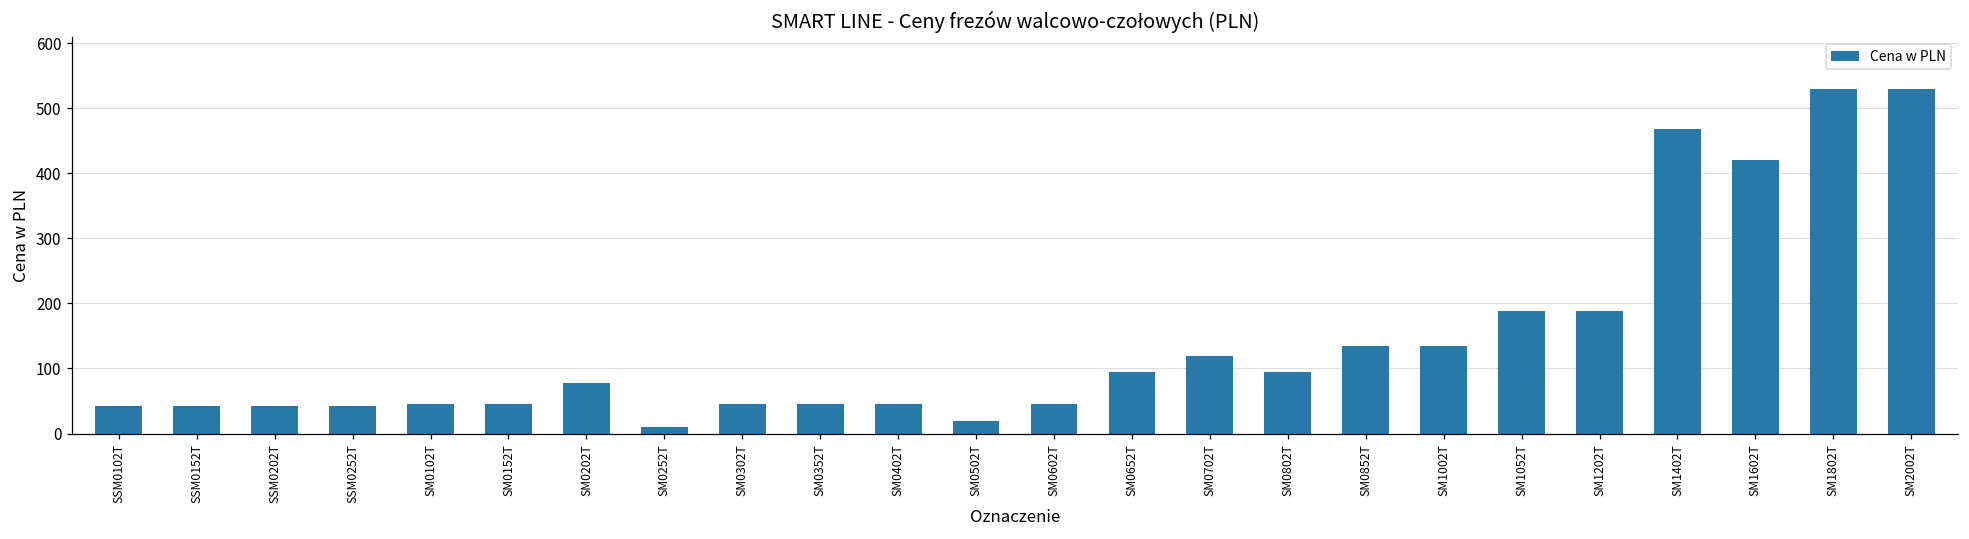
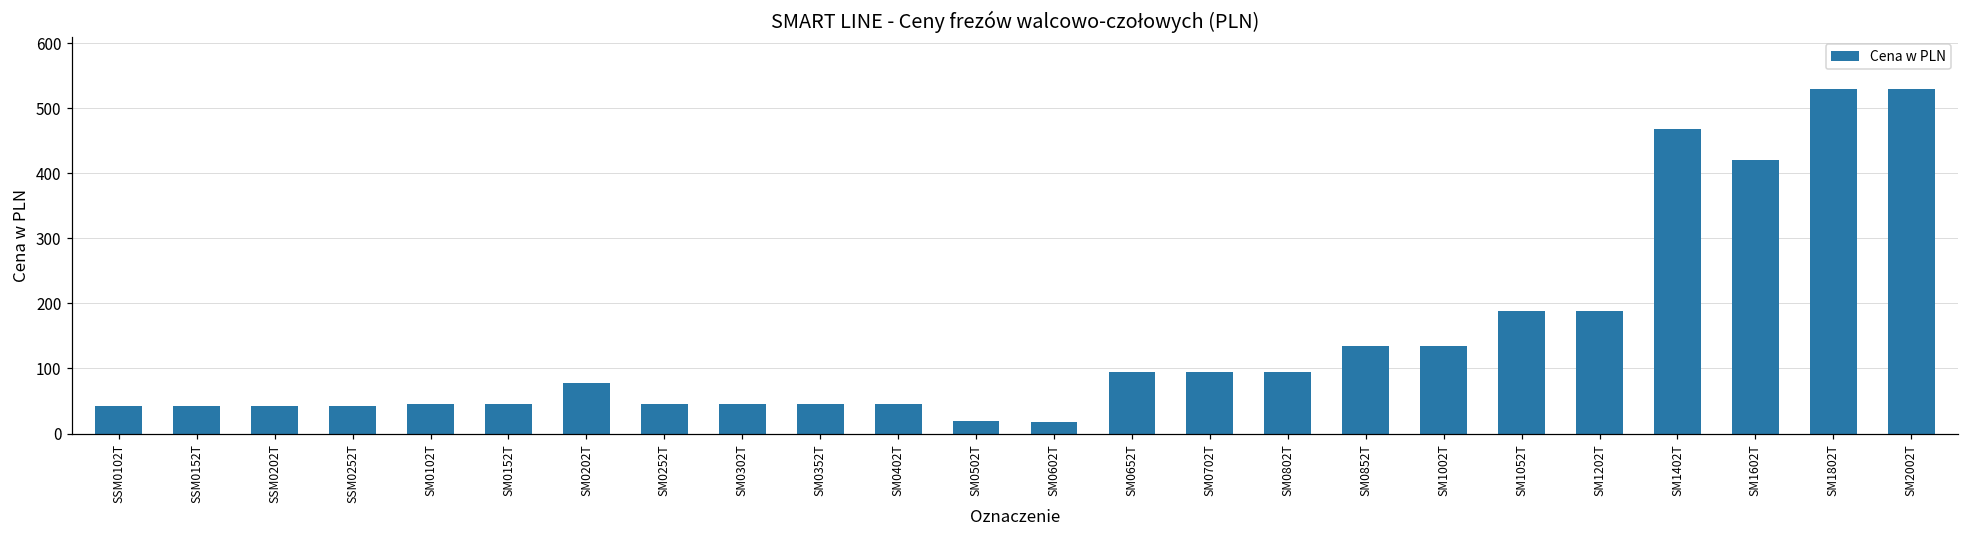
  {
    "SSM0102T": 40,
    "SSM0152T": 40,
    "SSM0202T": 40,
    "SSM0252T": 40,
    "SM0102T": 40,
    "SM0152T": 40,
    "SM0202T": 80,
-   "SM0252T": 10,
+   "SM0252T": 40,
    "SM0302T": 40,
    "SM0352T": 40,
    "SM0402T": 40,
    "SM0502T": 20,
-   "SM0602T": 40,
+   "SM0602T": 20,
    "SM0652T": 90,
-   "SM0702T": 120,
+   "SM0702T": 90,
    "SM0802T": 90,
    "SM0852T": 130,
    "SM1002T": 130,
    "SM1052T": 190,
    "SM1202T": 190,
    "SM1402T": 470,
    "SM1602T": 420,
    "SM1802T": 530,
    "SM2002T": 530
  }
